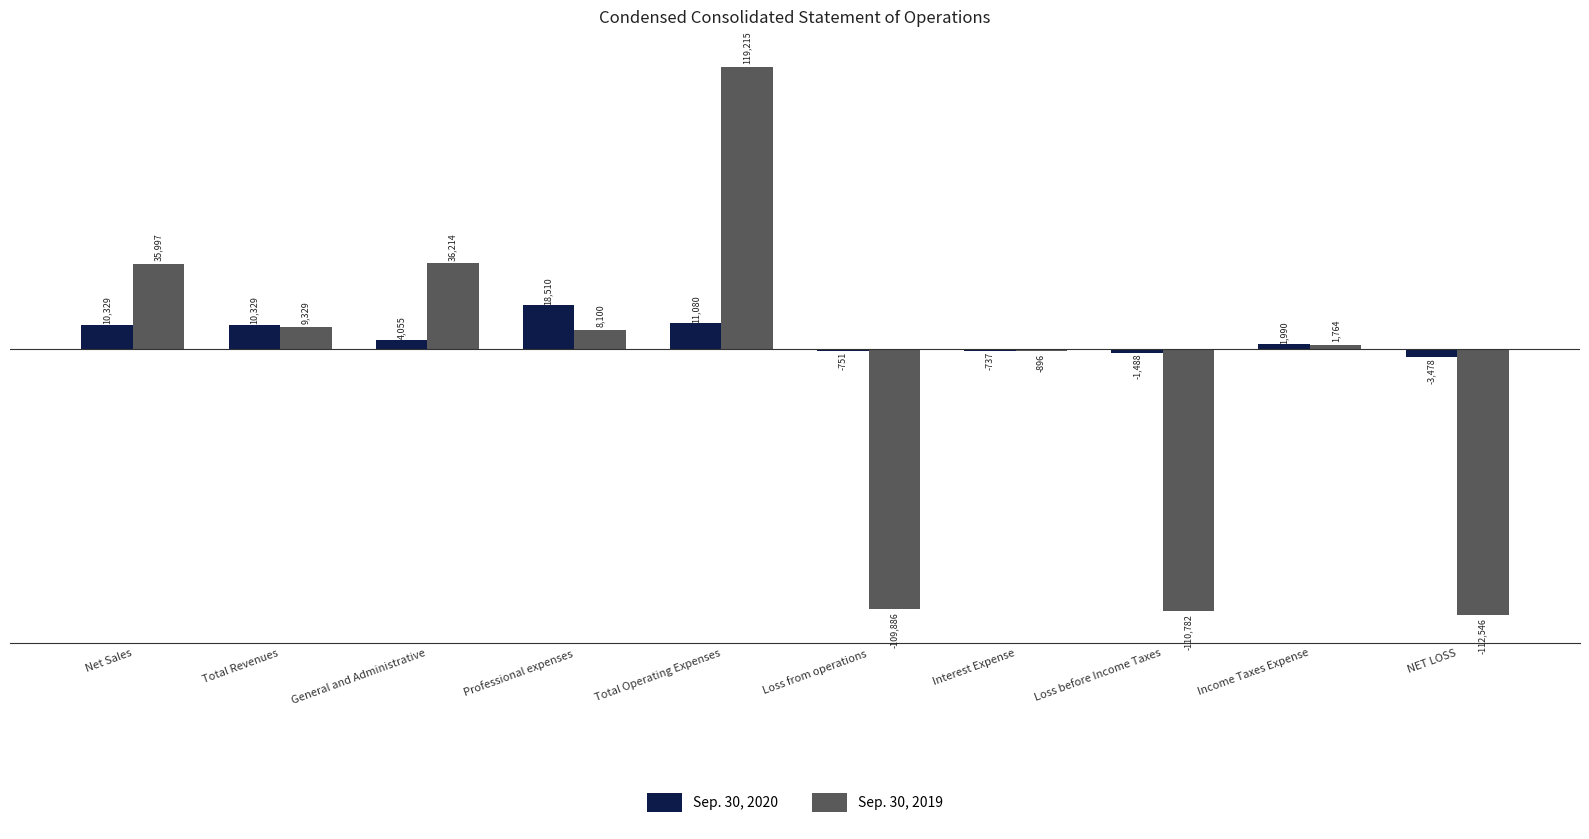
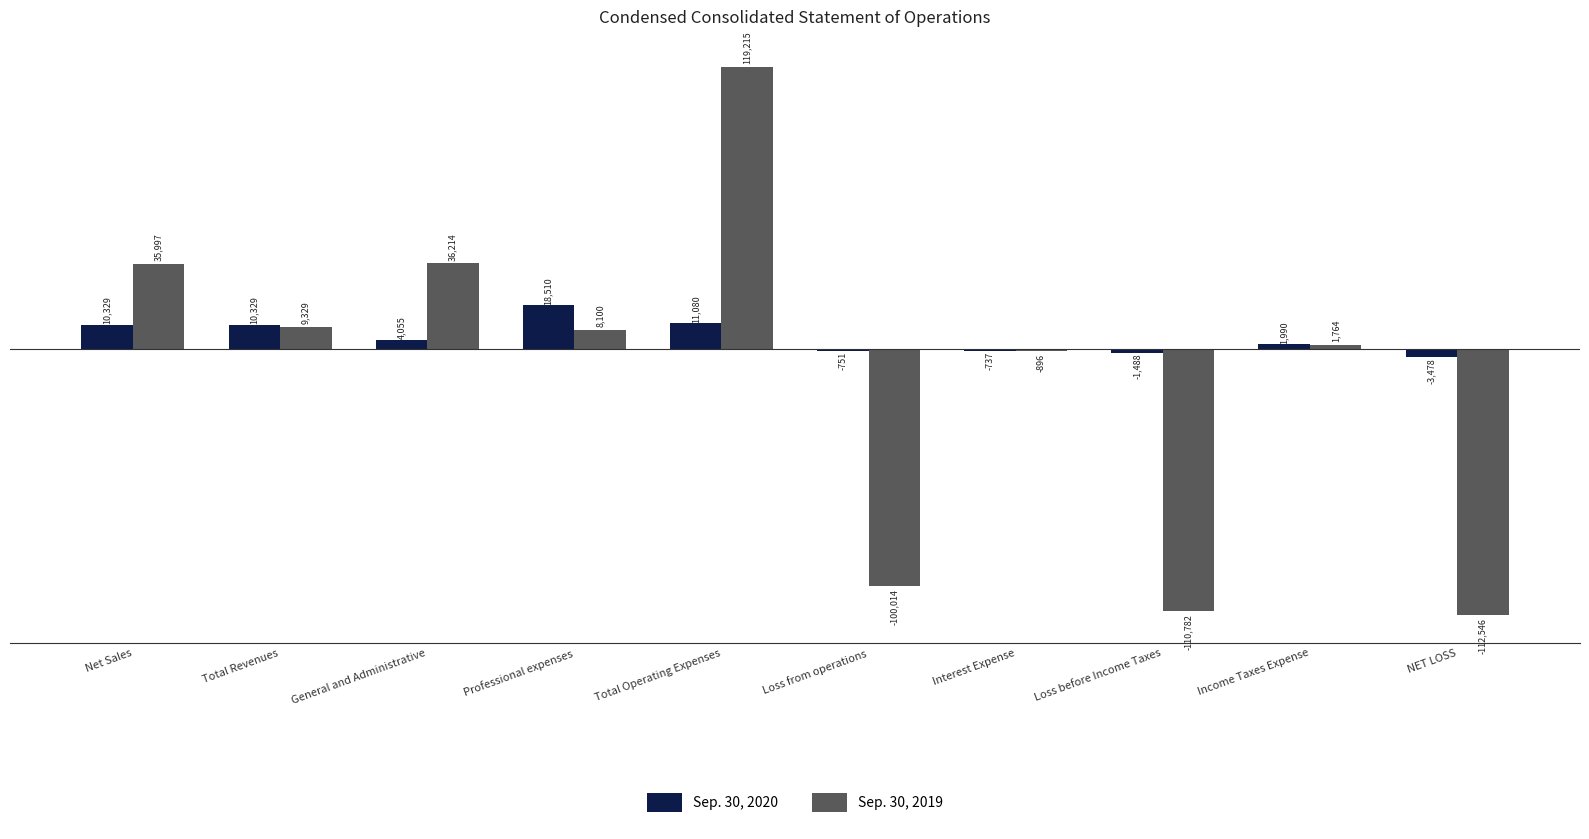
  {
    "Sep. 30, 2020": {
      "Net Sales": "10,329",
      "Total Revenues": "10,329",
      "General and Administrative": "4,055",
      "Professional expenses": "18,510",
      "Total Operating Expenses": "11,080",
      "Loss from operations": "-751",
      "Interest Expense": "-737",
      "Loss before Income Taxes": "-1,488",
      "Income Taxes Expense": "1,990",
      "NET LOSS": "-3,478"
    },
    "Sep. 30, 2019": {
      "Net Sales": "35,997",
      "Total Revenues": "9,329",
      "General and Administrative": "36,214",
      "Professional expenses": "8,100",
      "Total Operating Expenses": "119,215",
-     "Loss from operations": "-109,886",
+     "Loss from operations": "-100,014",
      "Interest Expense": "-896",
      "Loss before Income Taxes": "-110,782",
      "Income Taxes Expense": "1,764",
      "NET LOSS": "-112,546"
    }
  }
